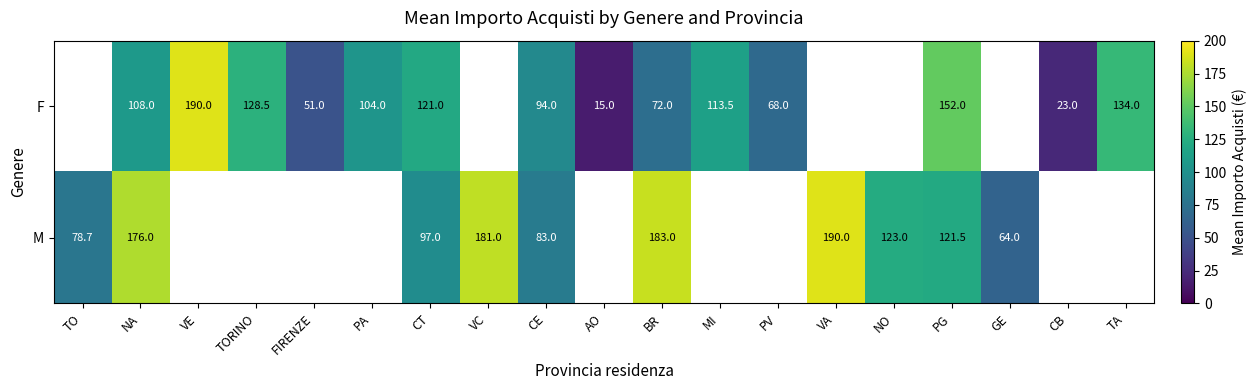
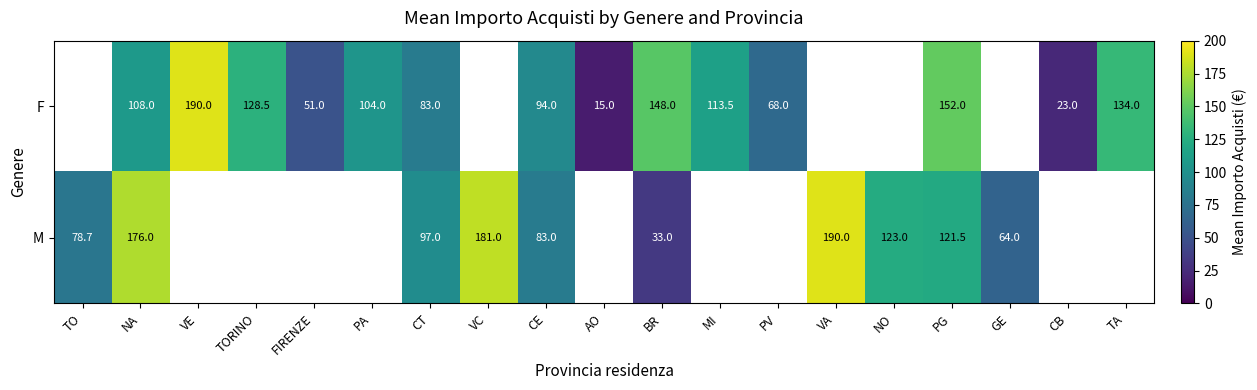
  {
    "F": {
      "NA": 108.0,
      "VE": 190.0,
      "TORINO": 128.5,
      "FIRENZE": 51.0,
      "PA": 104.0,
-     "CT": 121.0,
+     "CT": 83.0,
      "CE": 94.0,
      "AO": 15.0,
-     "BR": 72.0,
+     "BR": 148.0,
      "MI": 113.5,
      "PV": 68.0,
      "PG": 152.0,
      "CB": 23.0,
      "TA": 134.0
    },
    "M": {
      "TO": 78.7,
      "NA": 176.0,
      "CT": 97.0,
      "VC": 181.0,
      "CE": 83.0,
-     "BR": 183.0,
+     "BR": 33.0,
      "VA": 190.0,
      "NO": 123.0,
      "PG": 121.5,
      "GE": 64.0
    }
  }
